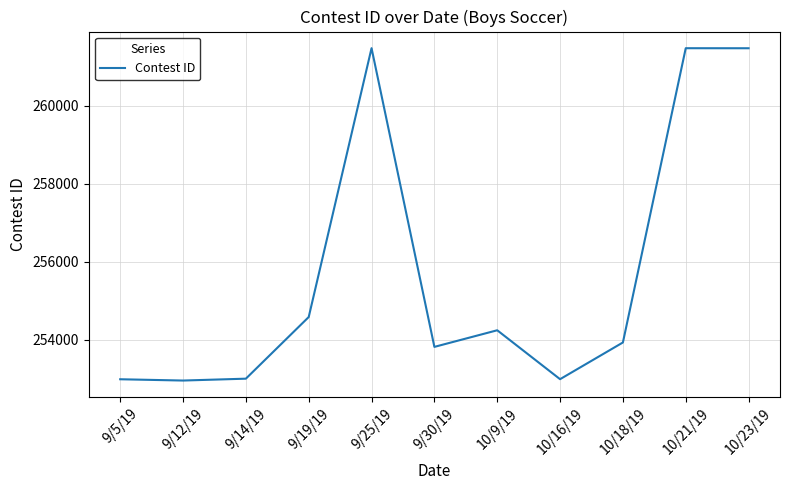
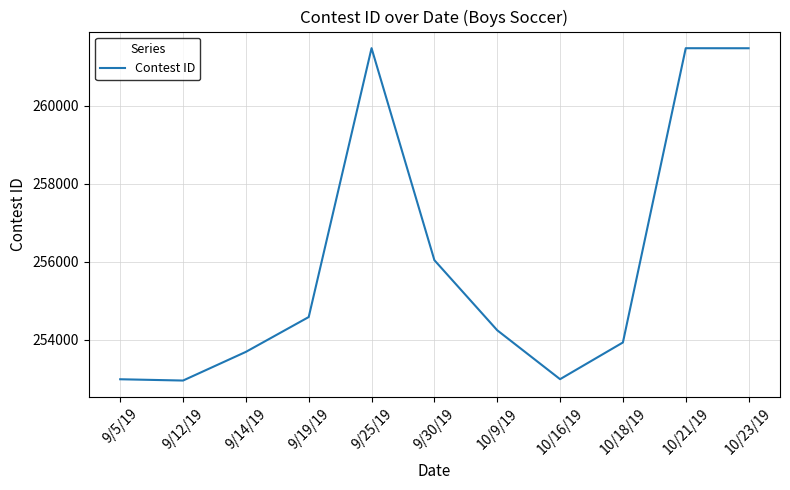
  {
    "9/5/19": 253000,
    "9/12/19": 253000,
-   "9/14/19": 253000,
+   "9/14/19": 253700,
    "9/19/19": 254600,
    "9/25/19": 261500,
-   "9/30/19": 253800,
+   "9/30/19": 256000,
    "10/9/19": 254200,
    "10/16/19": 253000,
    "10/18/19": 253900,
    "10/21/19": 261500,
    "10/23/19": 261500
  }
